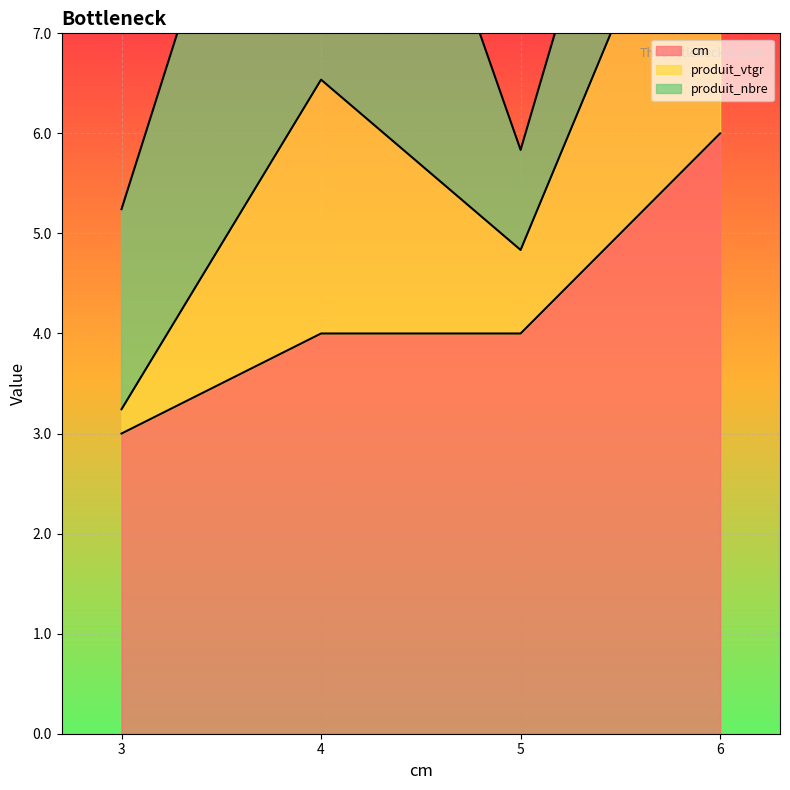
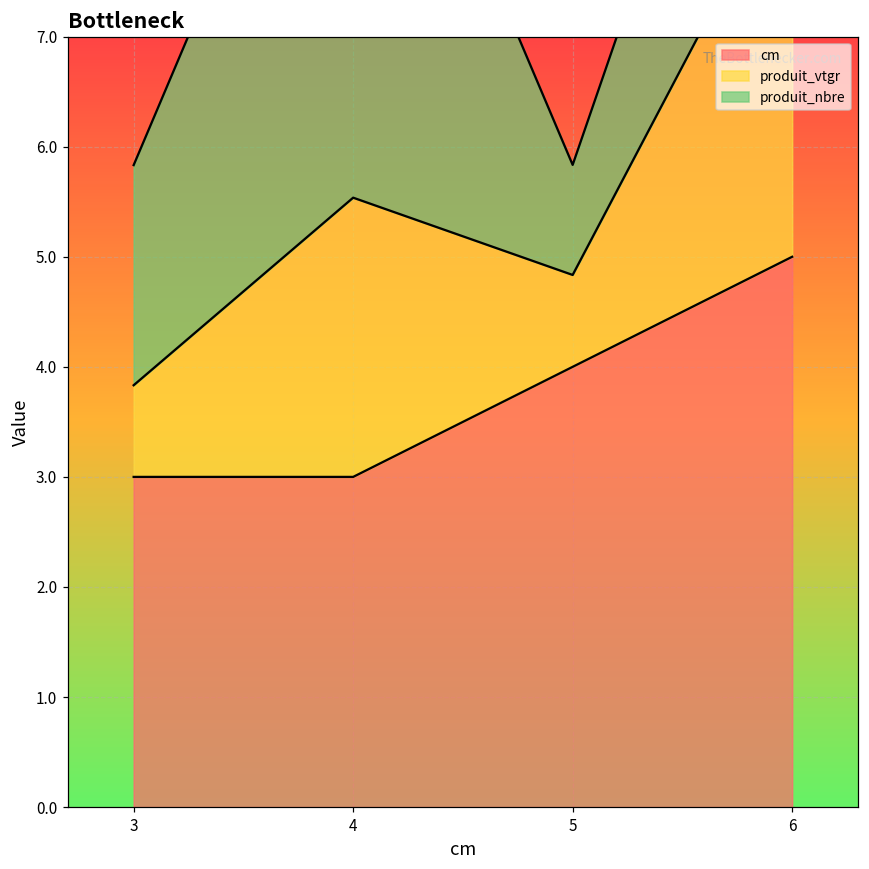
  {
    "cm": {
      "3": 3,
-     "4": 4,
+     "4": 3,
      "5": 4,
-     "6": 6
+     "6": 5
    },
    "produit_vtgr": {
-     "3": 0.24,
+     "3": 0.83,
      "4": 2.54,
      "5": 0.84
    },
    "produit_nbre": {
      "3": 2.00,
      "5": 1.00
    }
  }
